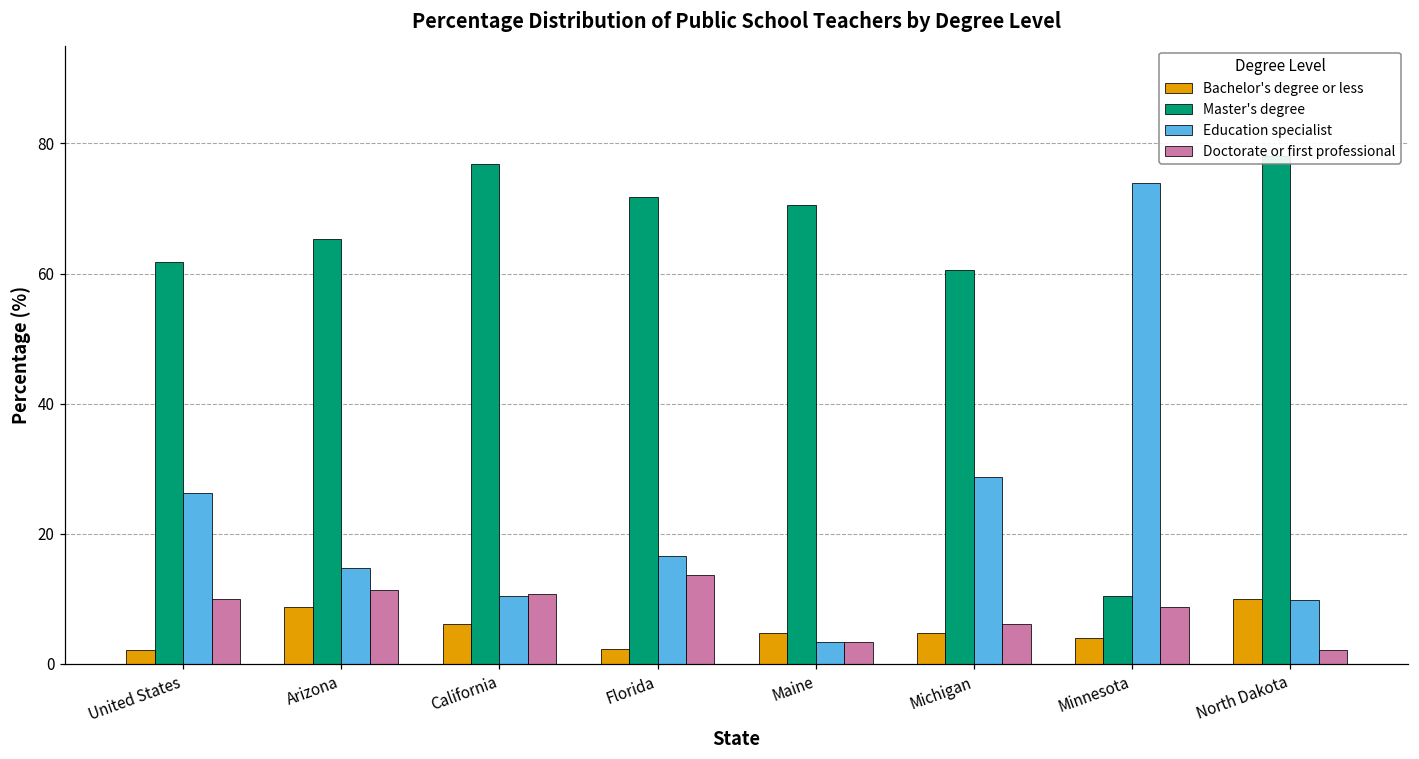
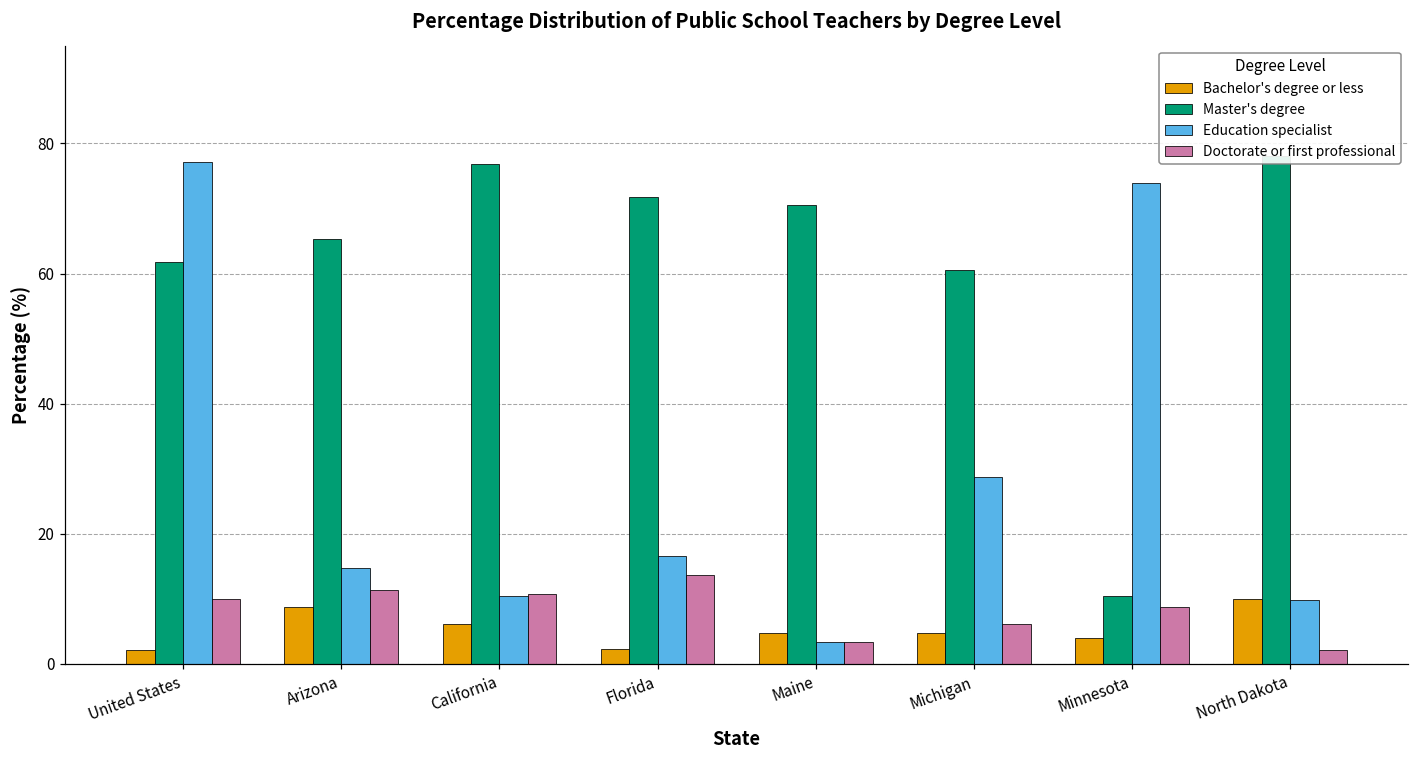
  {
    "Bachelor's degree or less": {
      "United States": 2,
      "Arizona": 9,
      "California": 6,
      "Florida": 2,
      "Maine": 5,
      "Michigan": 5,
      "Minnesota": 4,
      "North Dakota": 10
    },
    "Master's degree": {
      "United States": 62,
      "Arizona": 65,
      "California": 77,
      "Florida": 72,
      "Maine": 71,
      "Michigan": 61,
      "Minnesota": 11
    },
    "Education specialist": {
-     "United States": 26,
+     "United States": 77,
      "Arizona": 15,
      "California": 11,
      "Florida": 17,
      "Maine": 3,
      "Michigan": 29,
      "Minnesota": 74,
      "North Dakota": 10
    },
    "Doctorate or first professional": {
      "United States": 10,
      "Arizona": 11,
      "California": 11,
      "Florida": 14,
      "Maine": 3,
      "Michigan": 6,
      "Minnesota": 9,
      "North Dakota": 2
    }
  }
